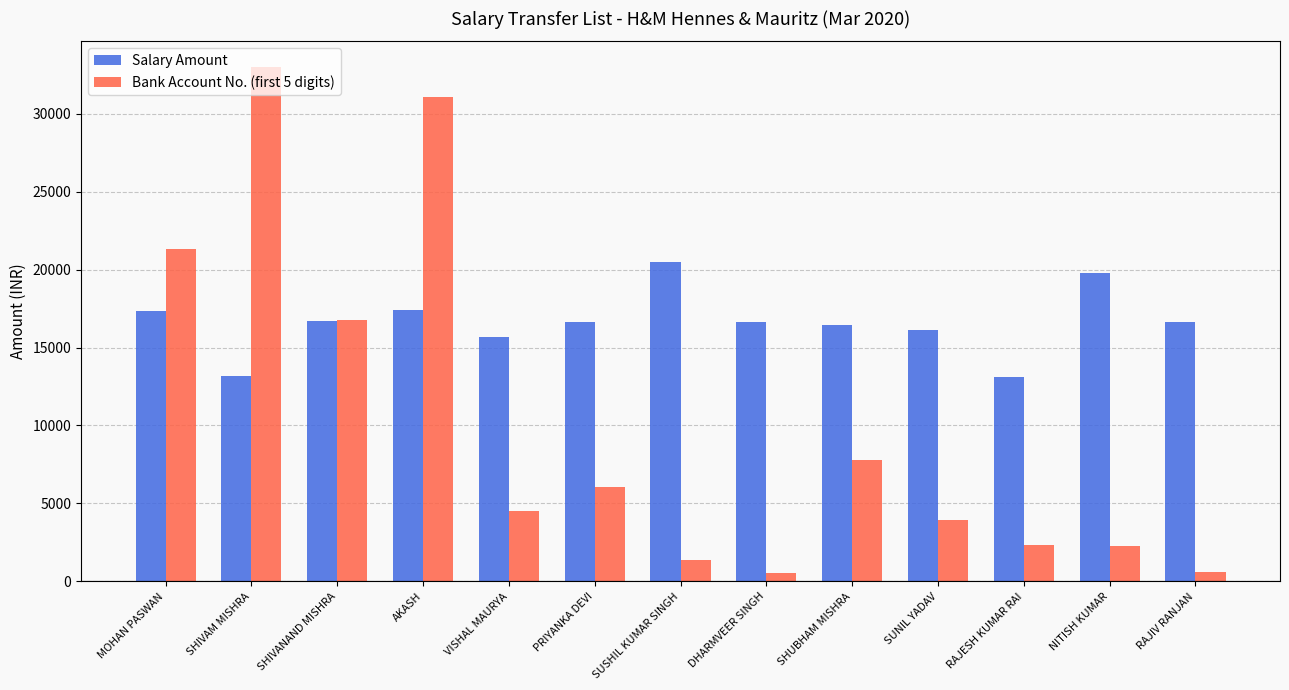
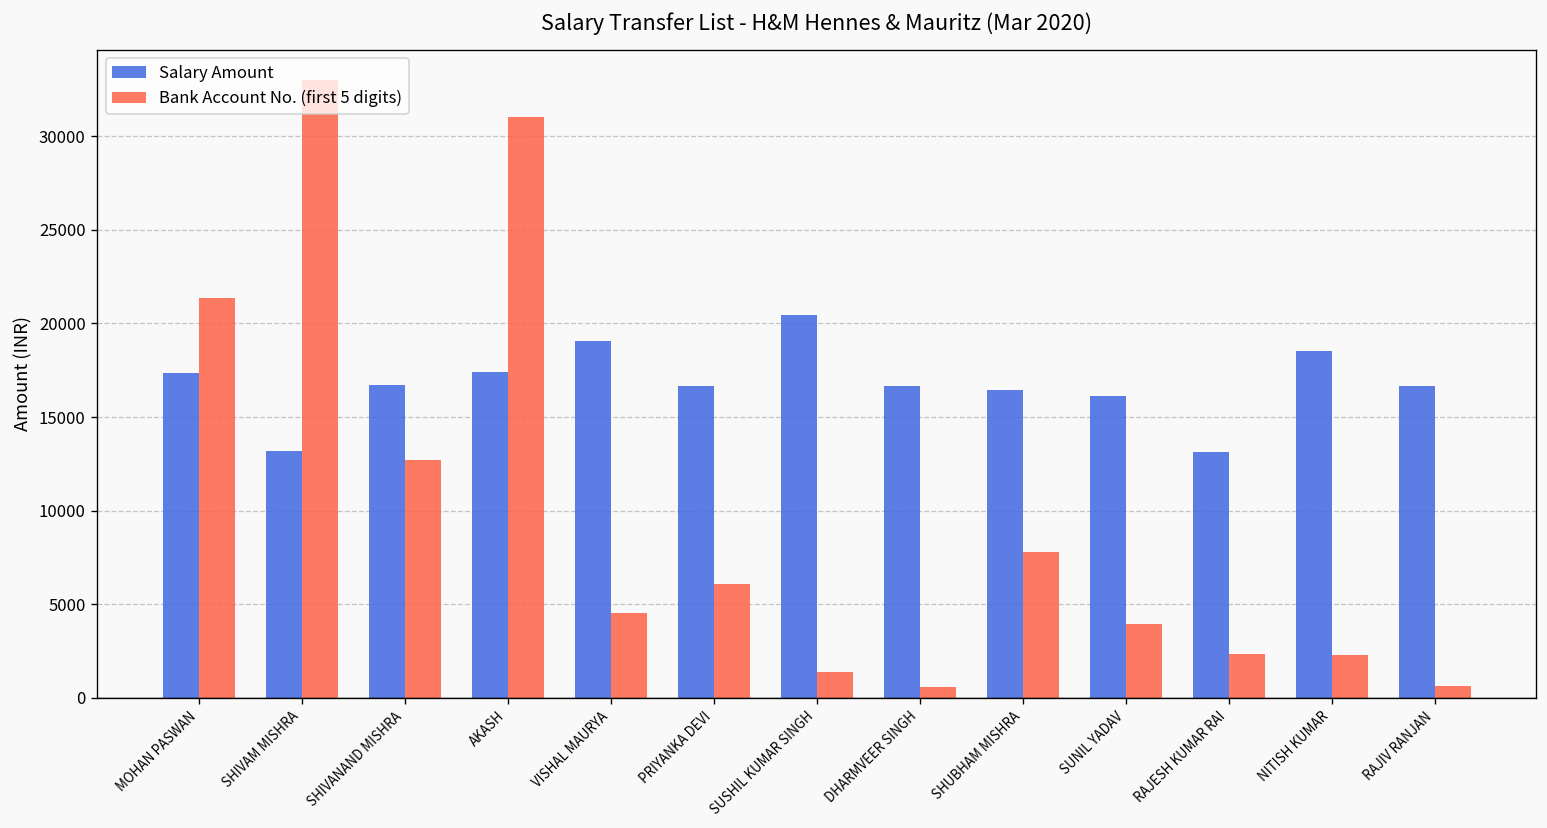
  {
    "Salary Amount": {
      "MOHAN PASWAN": 17400,
      "SHIVAM MISHRA": 13200,
      "SHIVANAND MISHRA": 16700,
      "AKASH": 17400,
-     "VISHAL MAURYA": 15700,
+     "VISHAL MAURYA": 19100,
      "PRIYANKA DEVI": 16700,
      "SUSHIL KUMAR SINGH": 20500,
      "DHARMVEER SINGH": 16600,
      "SHUBHAM MISHRA": 16400,
      "SUNIL YADAV": 16100,
      "RAJESH KUMAR RAI": 13100,
-     "NITISH KUMAR": 19800,
+     "NITISH KUMAR": 18500,
      "RAJIV RANJAN": 16600
    },
    "Bank Account No. (first 5 digits)": {
      "MOHAN PASWAN": 21300,
-     "SHIVANAND MISHRA": 16800,
+     "SHIVANAND MISHRA": 12700,
      "AKASH": 31100,
      "VISHAL MAURYA": 4500,
      "PRIYANKA DEVI": 6100,
      "SUSHIL KUMAR SINGH": 1400,
      "DHARMVEER SINGH": 500,
      "SHUBHAM MISHRA": 7800,
      "SUNIL YADAV": 3900,
      "RAJESH KUMAR RAI": 2400,
      "NITISH KUMAR": 2300,
      "RAJIV RANJAN": 600
    }
  }
